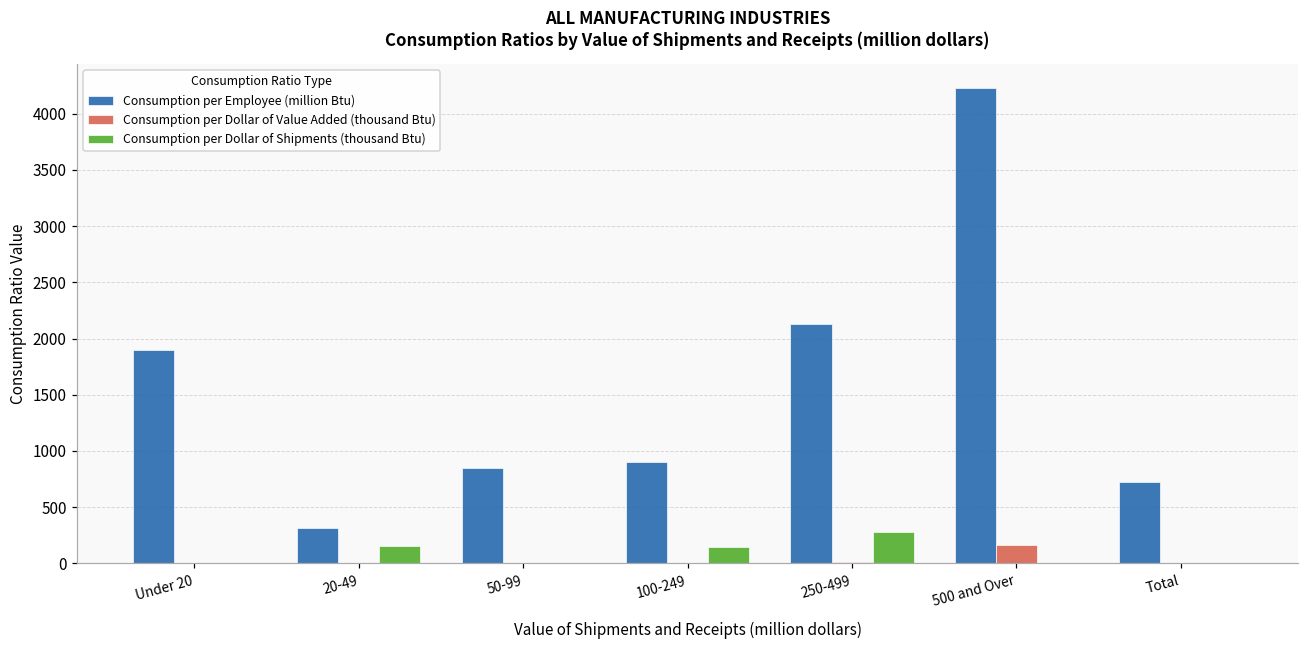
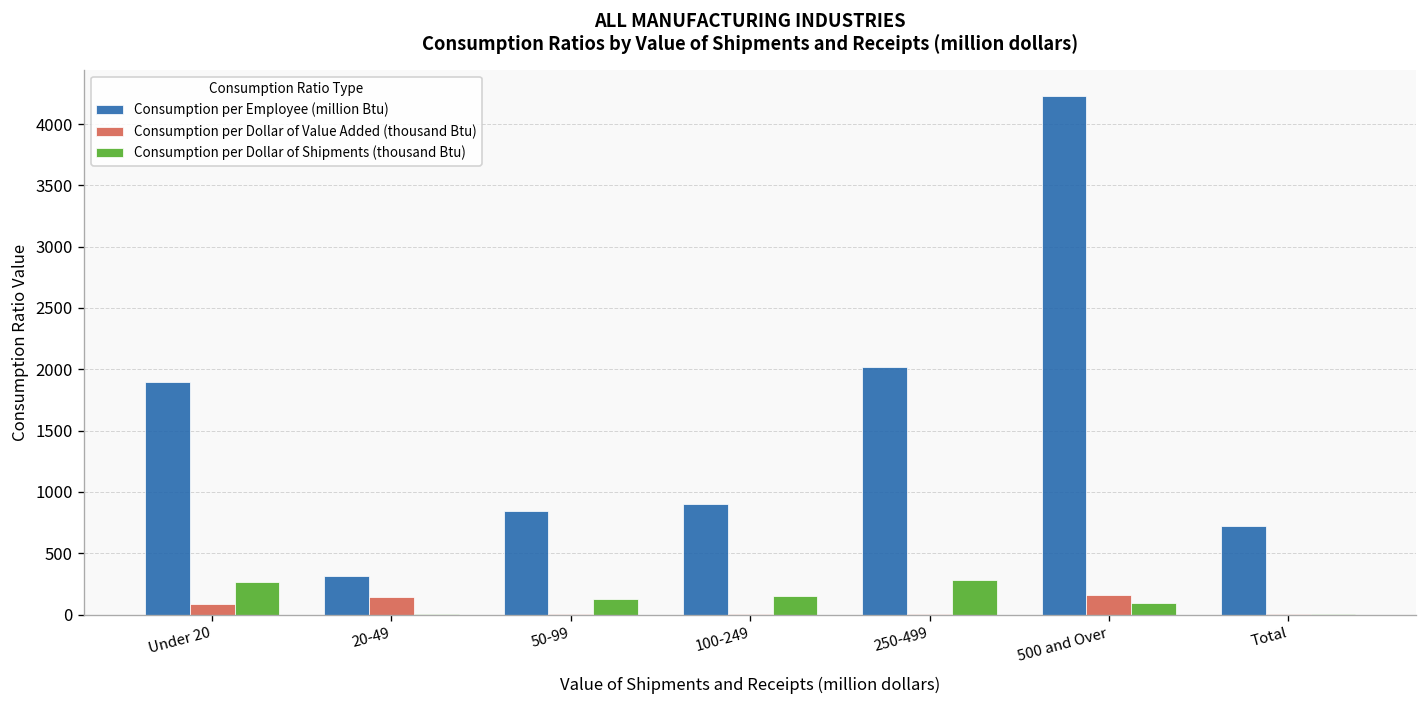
  {
    "Consumption per Employee (million Btu)": {
      "Under 20": 1890,
      "20-49": 310,
      "50-99": 850,
      "100-249": 900,
-     "250-499": 2130,
+     "250-499": 2020,
      "500 and Over": 4230,
      "Total": 720
    },
    "Consumption per Dollar of Value Added (thousand Btu)": {
-     "Under 20": 0,
-     "20-49": 0,
+     "Under 20": 80,
+     "20-49": 150,
      "500 and Over": 160
    },
    "Consumption per Dollar of Shipments (thousand Btu)": {
-     "Under 20": 0,
-     "20-49": 160,
-     "50-99": 0,
+     "Under 20": 270,
+     "20-49": 0,
+     "50-99": 130,
      "100-249": 150,
      "250-499": 280,
-     "500 and Over": 0
+     "500 and Over": 100
    }
  }
